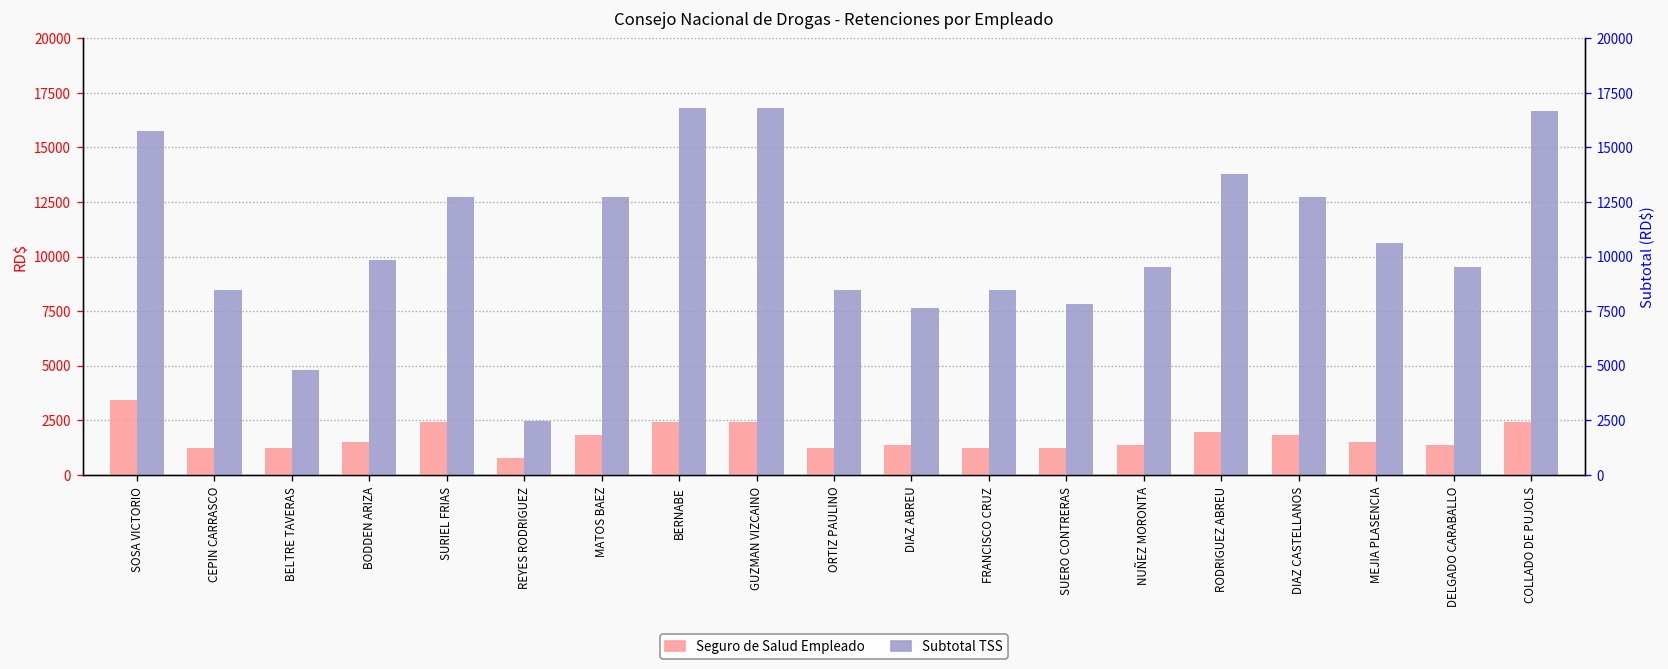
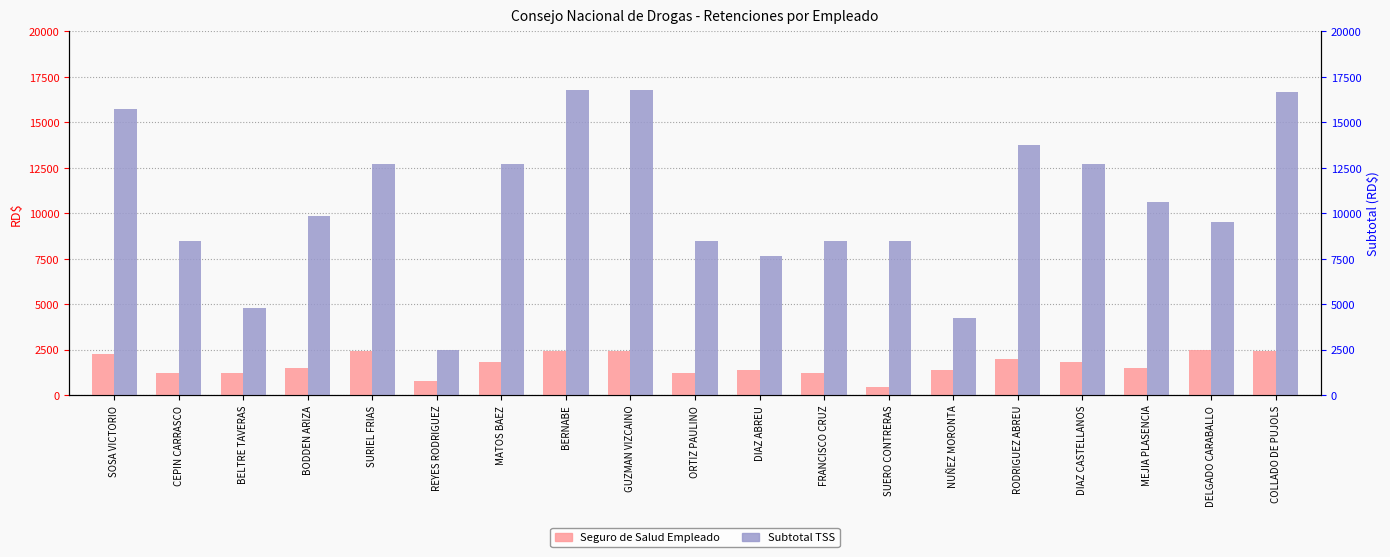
  {
    "Seguro de Salud Empleado": {
-     "SOSA VICTORIO": 3400,
+     "SOSA VICTORIO": 2300,
      "CEPIN CARRASCO": 1200,
      "BELTRE TAVERAS": 1200,
      "BODDEN ARIZA": 1500,
      "SURIEL FRIAS": 2400,
      "REYES RODRIGUEZ": 800,
      "MATOS BAEZ": 1800,
      "BERNABE": 2400,
      "GUZMAN VIZCAINO": 2400,
      "ORTIZ PAULINO": 1200,
      "DIAZ ABREU": 1400,
      "FRANCISCO CRUZ": 1200,
-     "SUERO CONTRERAS": 1200,
+     "SUERO CONTRERAS": 500,
      "NUÑEZ MORONTA": 1400,
      "RODRIGUEZ ABREU": 2000,
      "DIAZ CASTELLANOS": 1800,
      "MEJIA PLASENCIA": 1500,
-     "DELGADO CARABALLO": 1400,
+     "DELGADO CARABALLO": 2500,
      "COLLADO DE PUJOLS": 2400
    },
    "Subtotal TSS": {
      "SOSA VICTORIO": 15700,
      "CEPIN CARRASCO": 8500,
      "BELTRE TAVERAS": 4800,
      "BODDEN ARIZA": 9800,
      "SURIEL FRIAS": 12700,
      "REYES RODRIGUEZ": 2500,
      "MATOS BAEZ": 12700,
      "BERNABE": 16800,
      "GUZMAN VIZCAINO": 16800,
      "ORTIZ PAULINO": 8500,
      "DIAZ ABREU": 7600,
      "FRANCISCO CRUZ": 8500,
-     "SUERO CONTRERAS": 7800,
-     "NUÑEZ MORONTA": 9500,
+     "SUERO CONTRERAS": 8500,
+     "NUÑEZ MORONTA": 4200,
      "RODRIGUEZ ABREU": 13800,
      "DIAZ CASTELLANOS": 12700,
      "MEJIA PLASENCIA": 10600,
      "DELGADO CARABALLO": 9500,
      "COLLADO DE PUJOLS": 16700
    }
  }
